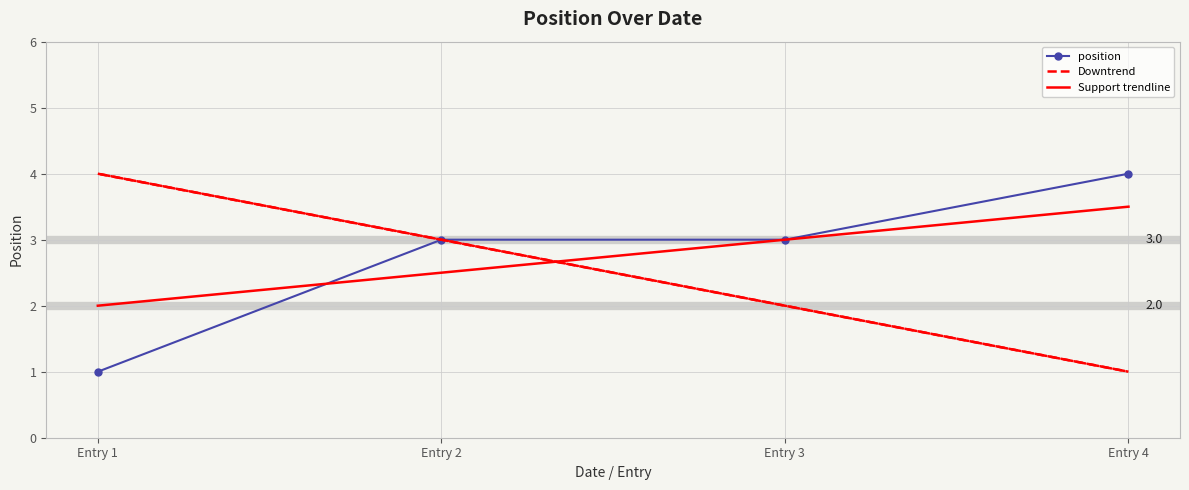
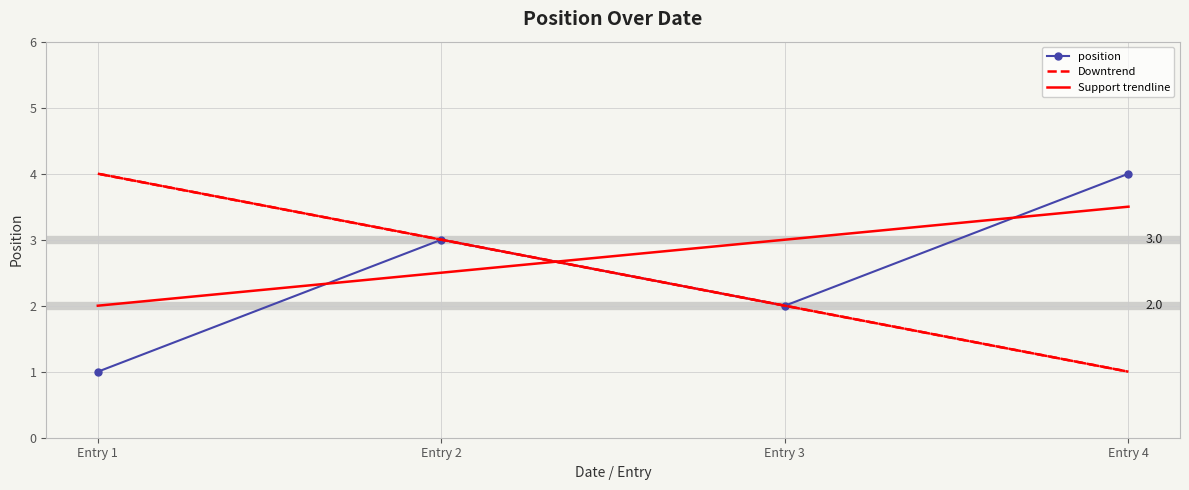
  {
    "position": {
      "Entry 1": 1,
      "Entry 2": 3,
-     "Entry 3": 3,
+     "Entry 3": 2,
      "Entry 4": 4
    }
  }
